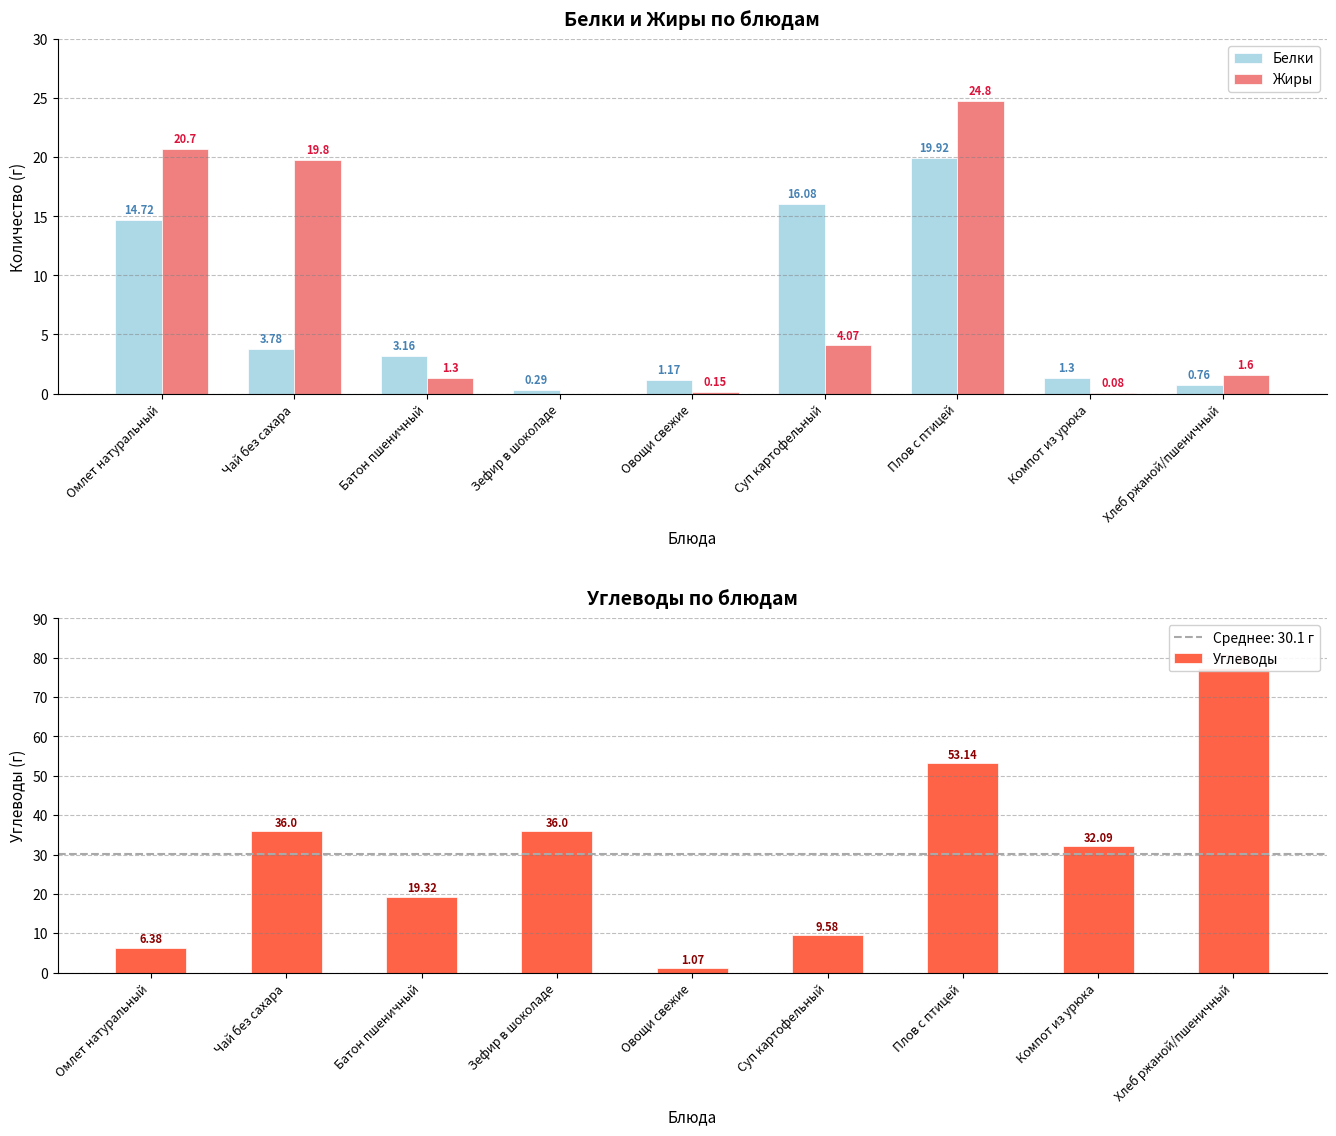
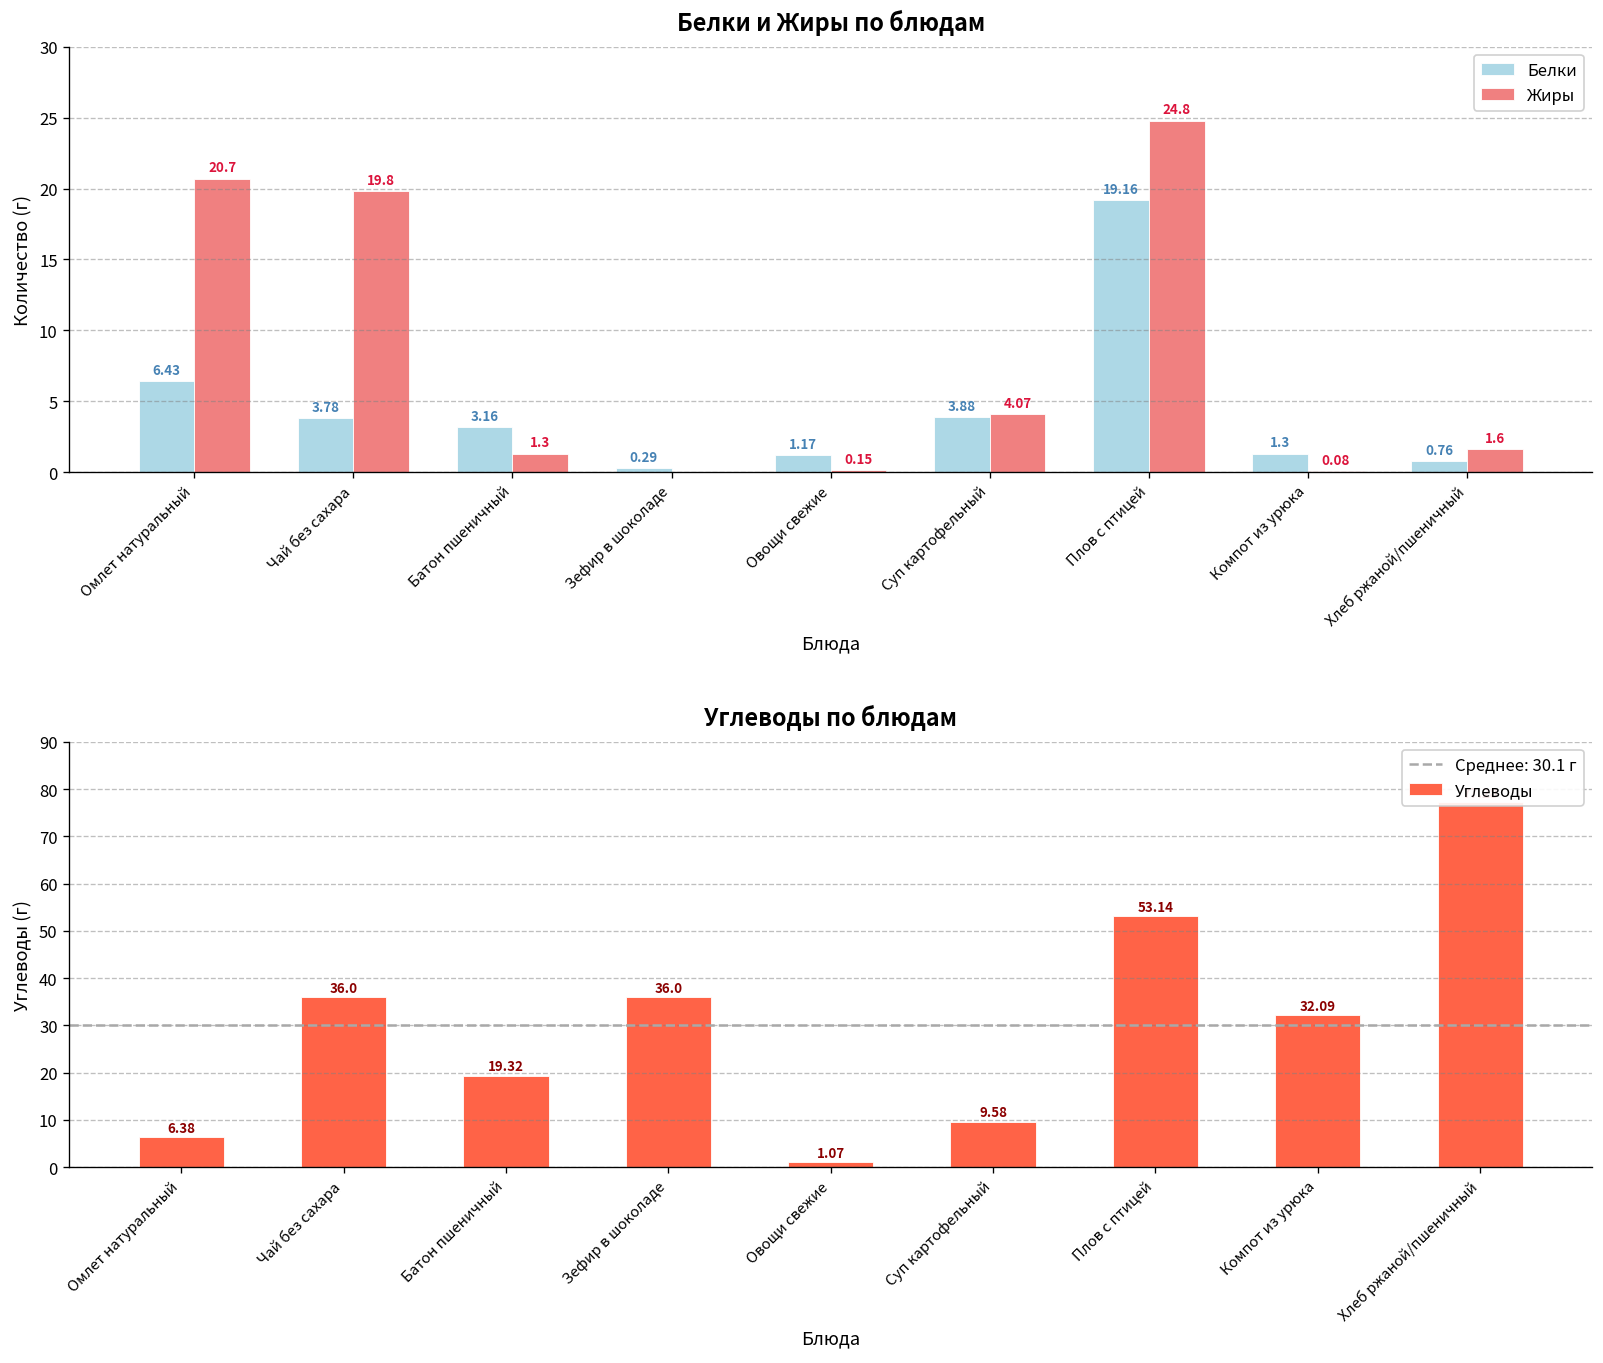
  {
    "Белки и Жиры по блюдам": {
      "Белки": {
-       "Омлет натуральный": 14.72,
+       "Омлет натуральный": 6.43,
        "Чай без сахара": 3.78,
        "Батон пшеничный": 3.16,
        "Зефир в шоколаде": 0.29,
        "Овощи свежие": 1.17,
-       "Суп картофельный": 16.08,
-       "Плов с птицей": 19.92,
+       "Суп картофельный": 3.88,
+       "Плов с птицей": 19.16,
        "Компот из урюка": 1.3,
        "Хлеб ржаной/пшеничный": 0.76
      },
      "Жиры": {
        "Омлет натуральный": 20.7,
        "Чай без сахара": 19.8,
        "Батон пшеничный": 1.3,
        "Овощи свежие": 0.15,
        "Суп картофельный": 4.07,
        "Плов с птицей": 24.8,
        "Компот из урюка": 0.08,
        "Хлеб ржаной/пшеничный": 1.6
      }
    },
    "Углеводы по блюдам": {
      "Омлет натуральный": 6.38,
      "Чай без сахара": 36.0,
      "Батон пшеничный": 19.32,
      "Зефир в шоколаде": 36.0,
      "Овощи свежие": 1.07,
      "Суп картофельный": 9.58,
      "Плов с птицей": 53.14,
      "Компот из урюка": 32.09
    }
  }
